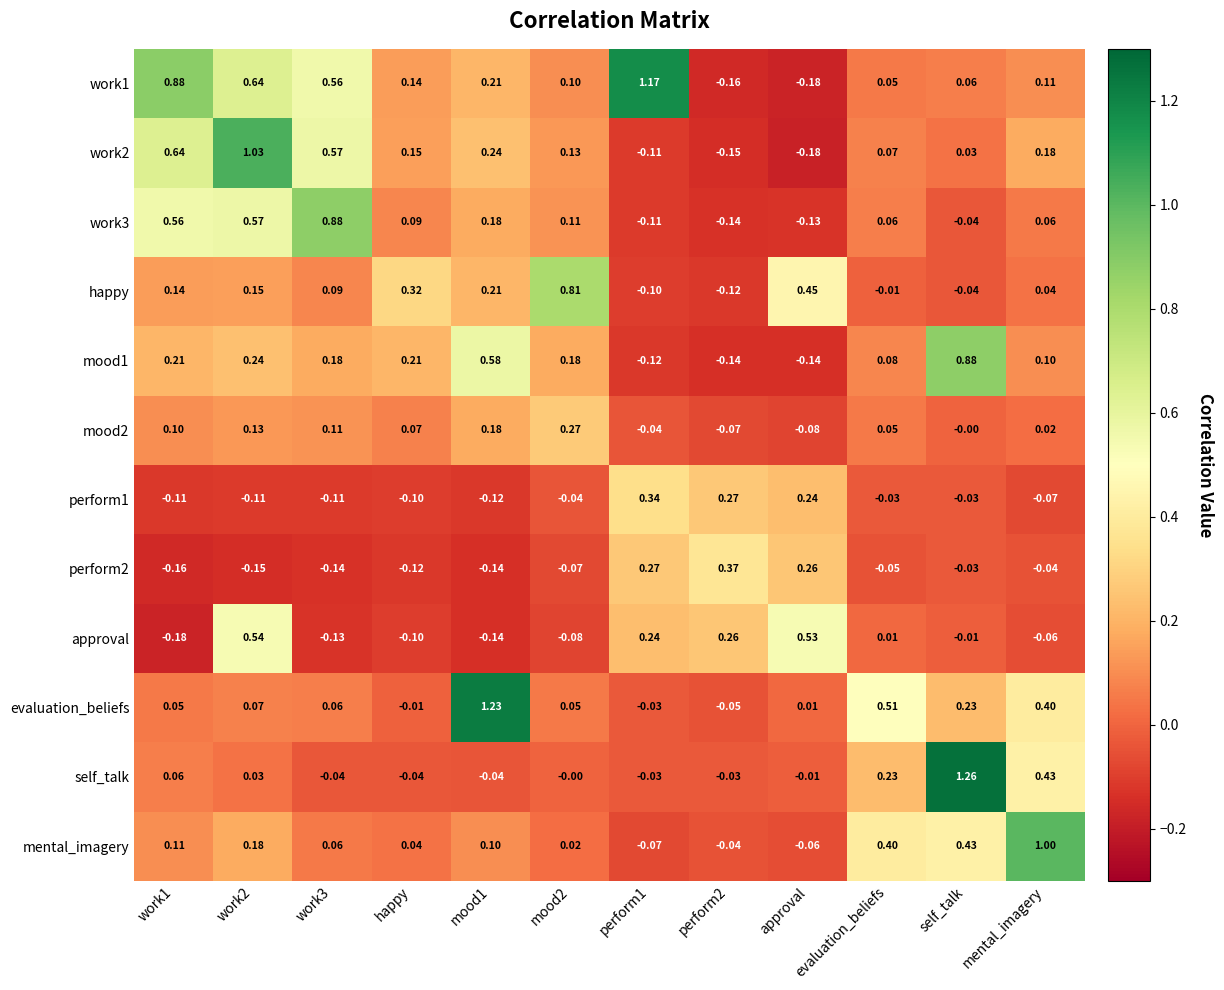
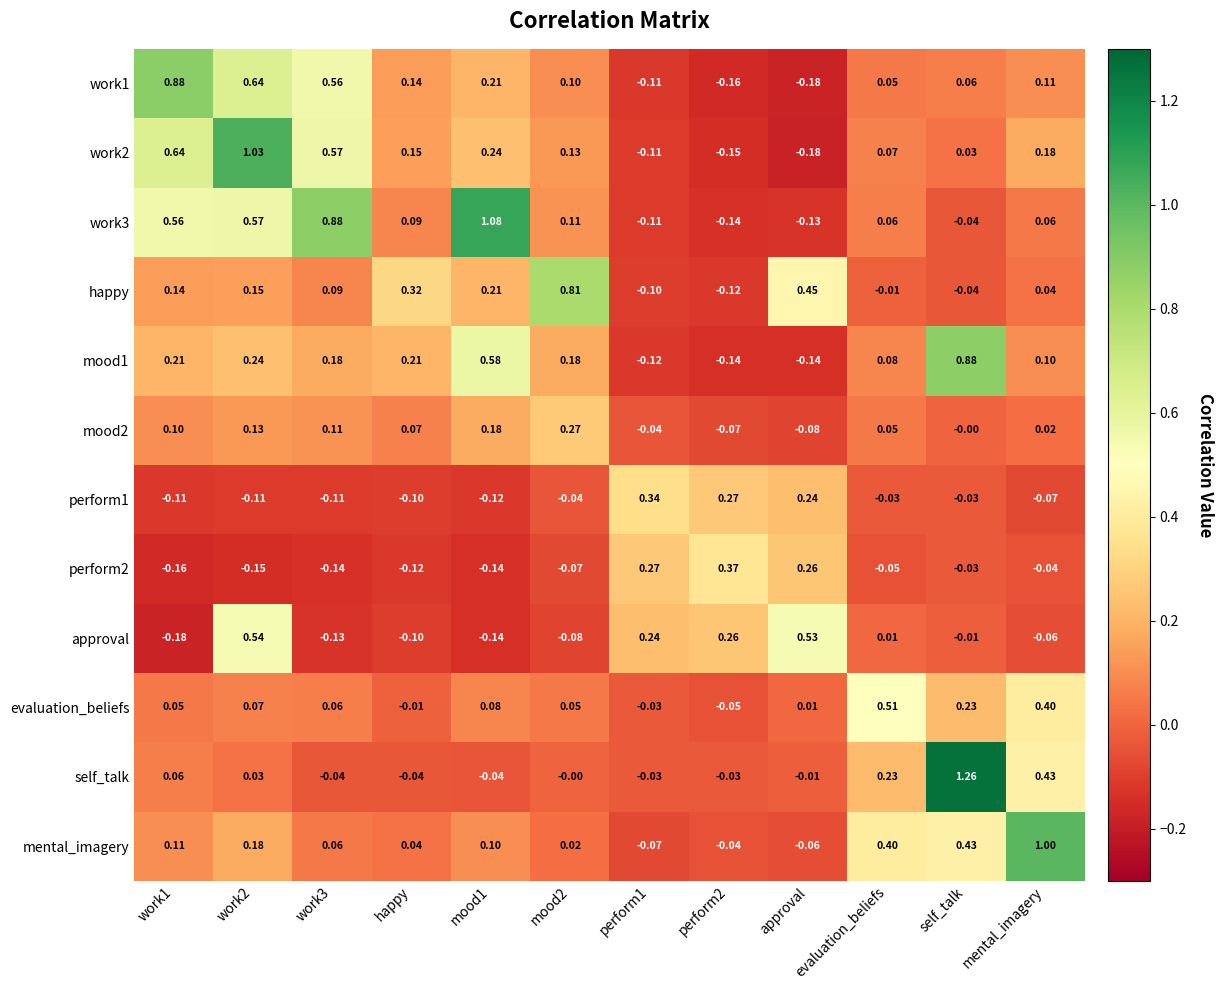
  {
    "work1": {
      "work1": 0.88,
      "work2": 0.64,
      "work3": 0.56,
      "happy": 0.14,
      "mood1": 0.21,
      "mood2": 0.10,
-     "perform1": 1.17,
+     "perform1": -0.11,
      "perform2": -0.16,
      "approval": -0.18,
      "evaluation_beliefs": 0.05,
      "self_talk": 0.06,
      "mental_imagery": 0.11
    },
    "work2": {
      "work1": 0.64,
      "work2": 1.03,
      "work3": 0.57,
      "happy": 0.15,
      "mood1": 0.24,
      "mood2": 0.13,
      "perform1": -0.11,
      "perform2": -0.15,
      "approval": -0.18,
      "evaluation_beliefs": 0.07,
      "self_talk": 0.03,
      "mental_imagery": 0.18
    },
    "work3": {
      "work1": 0.56,
      "work2": 0.57,
      "work3": 0.88,
      "happy": 0.09,
-     "mood1": 0.18,
+     "mood1": 1.08,
      "mood2": 0.11,
      "perform1": -0.11,
      "perform2": -0.14,
      "approval": -0.13,
      "evaluation_beliefs": 0.06,
      "self_talk": -0.04,
      "mental_imagery": 0.06
    },
    "happy": {
      "work1": 0.14,
      "work2": 0.15,
      "work3": 0.09,
      "happy": 0.32,
      "mood1": 0.21,
      "mood2": 0.81,
      "perform1": -0.10,
      "perform2": -0.12,
      "approval": 0.45,
      "evaluation_beliefs": -0.01,
      "self_talk": -0.04,
      "mental_imagery": 0.04
    },
    "mood1": {
      "work1": 0.21,
      "work2": 0.24,
      "work3": 0.18,
      "happy": 0.21,
      "mood1": 0.58,
      "mood2": 0.18,
      "perform1": -0.12,
      "perform2": -0.14,
      "approval": -0.14,
      "evaluation_beliefs": 0.08,
      "self_talk": 0.88,
      "mental_imagery": 0.10
    },
    "mood2": {
      "work1": 0.10,
      "work2": 0.13,
      "work3": 0.11,
      "happy": 0.07,
      "mood1": 0.18,
      "mood2": 0.27,
      "perform1": -0.04,
      "perform2": -0.07,
      "approval": -0.08,
      "evaluation_beliefs": 0.05,
      "self_talk": -0.00,
      "mental_imagery": 0.02
    },
    "perform1": {
      "work1": -0.11,
      "work2": -0.11,
      "work3": -0.11,
      "happy": -0.10,
      "mood1": -0.12,
      "mood2": -0.04,
      "perform1": 0.34,
      "perform2": 0.27,
      "approval": 0.24,
      "evaluation_beliefs": -0.03,
      "self_talk": -0.03,
      "mental_imagery": -0.07
    },
    "perform2": {
      "work1": -0.16,
      "work2": -0.15,
      "work3": -0.14,
      "happy": -0.12,
      "mood1": -0.14,
      "mood2": -0.07,
      "perform1": 0.27,
      "perform2": 0.37,
      "approval": 0.26,
      "evaluation_beliefs": -0.05,
      "self_talk": -0.03,
      "mental_imagery": -0.04
    },
    "approval": {
      "work1": -0.18,
      "work2": 0.54,
      "work3": -0.13,
      "happy": -0.10,
      "mood1": -0.14,
      "mood2": -0.08,
      "perform1": 0.24,
      "perform2": 0.26,
      "approval": 0.53,
      "evaluation_beliefs": 0.01,
      "self_talk": -0.01,
      "mental_imagery": -0.06
    },
    "evaluation_beliefs": {
      "work1": 0.05,
      "work2": 0.07,
      "work3": 0.06,
      "happy": -0.01,
-     "mood1": 1.23,
+     "mood1": 0.08,
      "mood2": 0.05,
      "perform1": -0.03,
      "perform2": -0.05,
      "approval": 0.01,
      "evaluation_beliefs": 0.51,
      "self_talk": 0.23,
      "mental_imagery": 0.40
    },
    "self_talk": {
      "work1": 0.06,
      "work2": 0.03,
      "work3": -0.04,
      "happy": -0.04,
      "mood1": -0.04,
      "mood2": -0.00,
      "perform1": -0.03,
      "perform2": -0.03,
      "approval": -0.01,
      "evaluation_beliefs": 0.23,
      "self_talk": 1.26,
      "mental_imagery": 0.43
    },
    "mental_imagery": {
      "work1": 0.11,
      "work2": 0.18,
      "work3": 0.06,
      "happy": 0.04,
      "mood1": 0.10,
      "mood2": 0.02,
      "perform1": -0.07,
      "perform2": -0.04,
      "approval": -0.06,
      "evaluation_beliefs": 0.40,
      "self_talk": 0.43,
      "mental_imagery": 1.00
    }
  }
